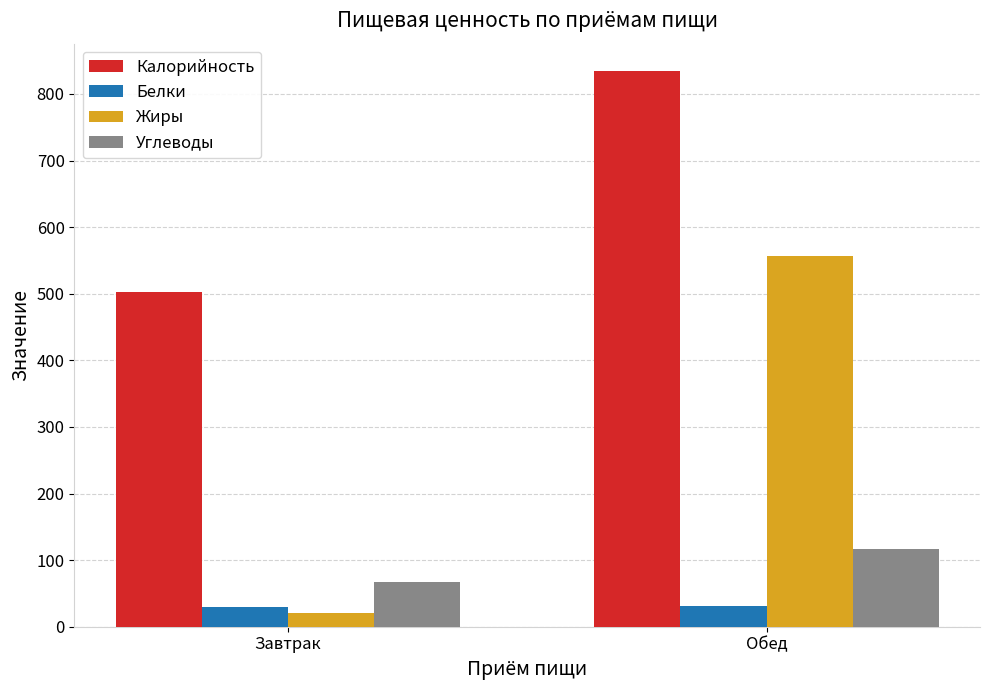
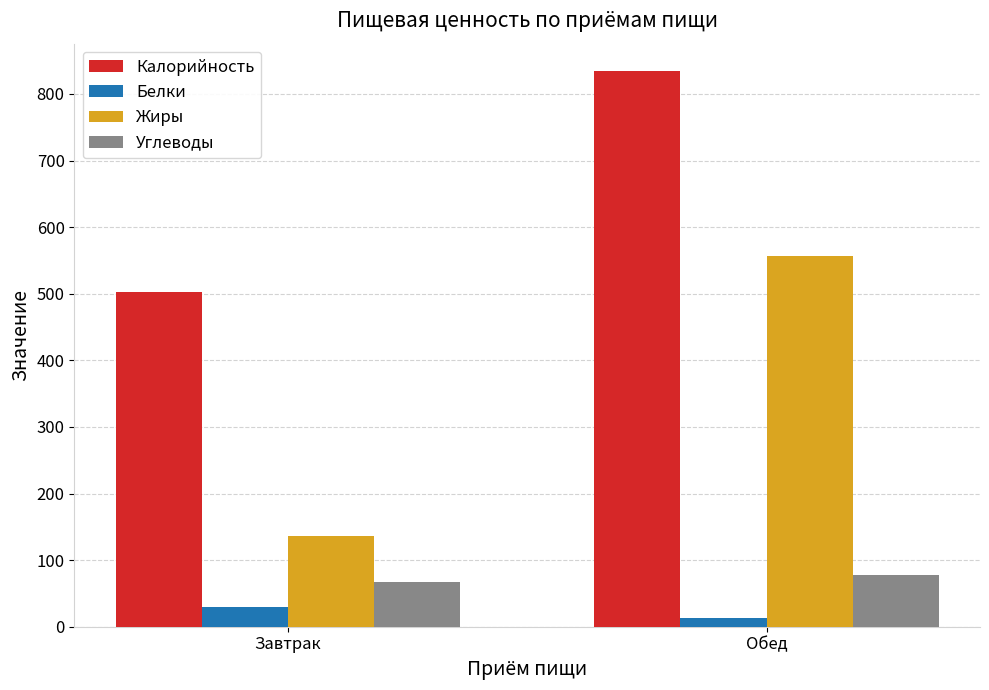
  {
    "Калорийность": {
      "Завтрак": 500,
      "Обед": 830
    },
    "Белки": {
      "Завтрак": 30,
-     "Обед": 30
+     "Обед": 10
    },
    "Жиры": {
-     "Завтрак": 20,
+     "Завтрак": 140,
      "Обед": 560
    },
    "Углеводы": {
      "Завтрак": 70,
-     "Обед": 120
+     "Обед": 80
    }
  }
